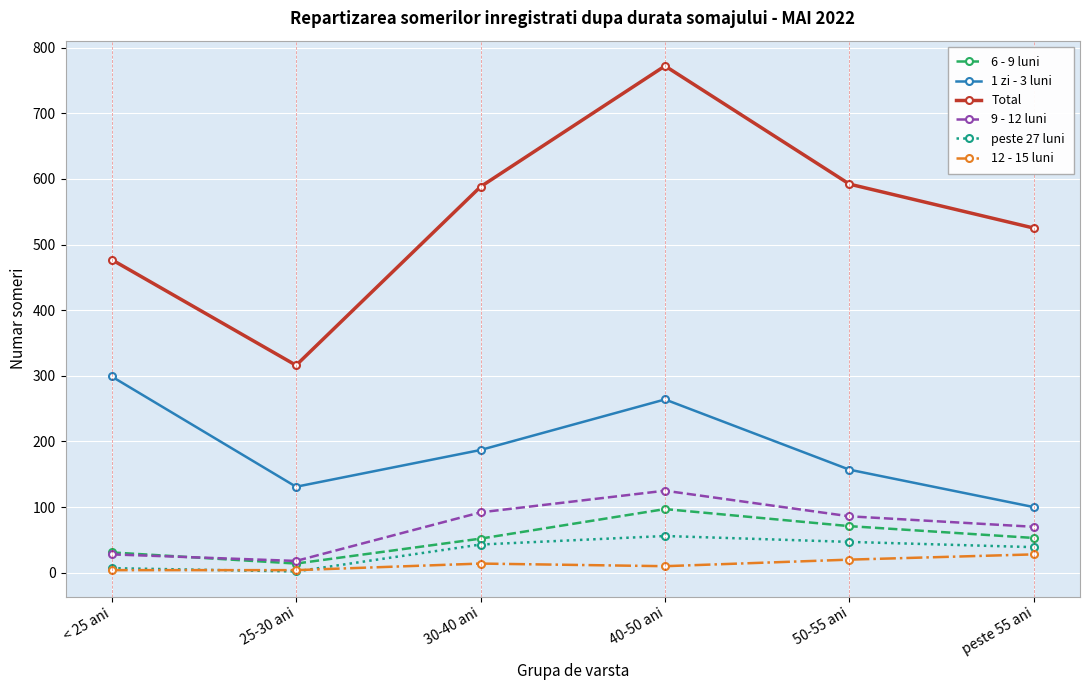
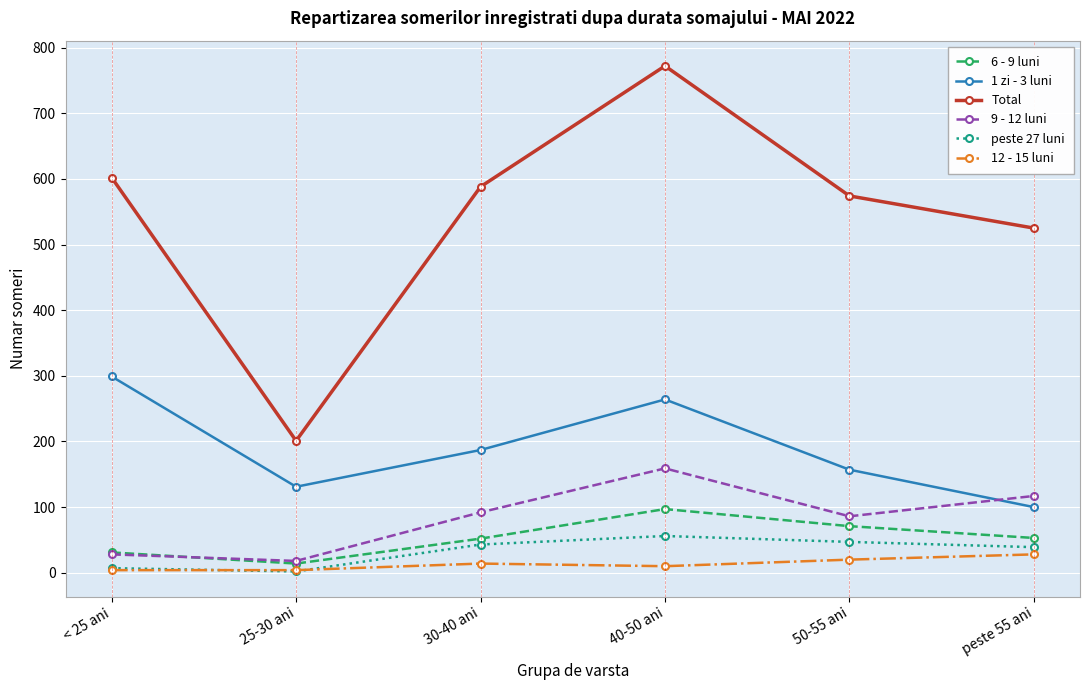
  {
    "1 zi - 3 luni": {
      "< 25 ani": 300,
      "25-30 ani": 130,
      "30-40 ani": 190,
      "40-50 ani": 260,
      "50-55 ani": 160,
      "peste 55 ani": 100
    },
    "Total": {
-     "< 25 ani": 480,
-     "25-30 ani": 320,
+     "< 25 ani": 600,
+     "25-30 ani": 200,
      "30-40 ani": 590,
      "40-50 ani": 770,
-     "50-55 ani": 590,
+     "50-55 ani": 570,
      "peste 55 ani": 530
    },
    "9 - 12 luni": {
      "25-30 ani": 20,
      "30-40 ani": 90,
-     "40-50 ani": 130,
+     "40-50 ani": 160,
      "50-55 ani": 90,
-     "peste 55 ani": 70
+     "peste 55 ani": 120
    },
    "12 - 15 luni": {
      "30-40 ani": 10,
      "40-50 ani": 10,
      "50-55 ani": 20,
      "peste 55 ani": 30
    }
  }
